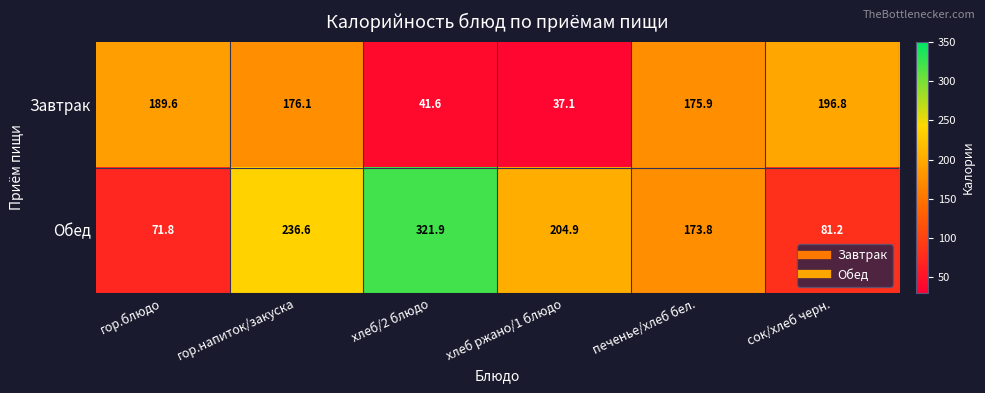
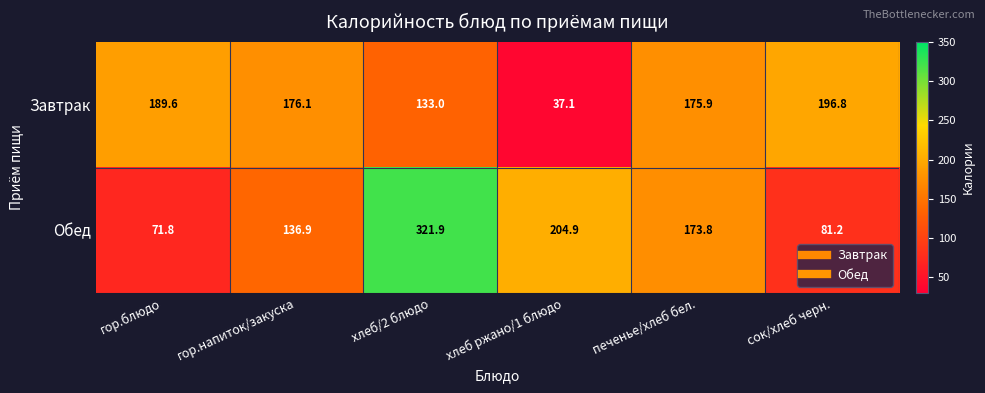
  {
    "Завтрак": {
      "гор.блюдо": 189.6,
      "гор.напиток/закуска": 176.1,
-     "хлеб/2 блюдо": 41.6,
+     "хлеб/2 блюдо": 133.0,
      "хлеб ржано/1 блюдо": 37.1,
      "печенье/хлеб бел.": 175.9,
      "сок/хлеб черн.": 196.8
    },
    "Обед": {
      "гор.блюдо": 71.8,
-     "гор.напиток/закуска": 236.6,
+     "гор.напиток/закуска": 136.9,
      "хлеб/2 блюдо": 321.9,
      "хлеб ржано/1 блюдо": 204.9,
      "печенье/хлеб бел.": 173.8,
      "сок/хлеб черн.": 81.2
    }
  }
